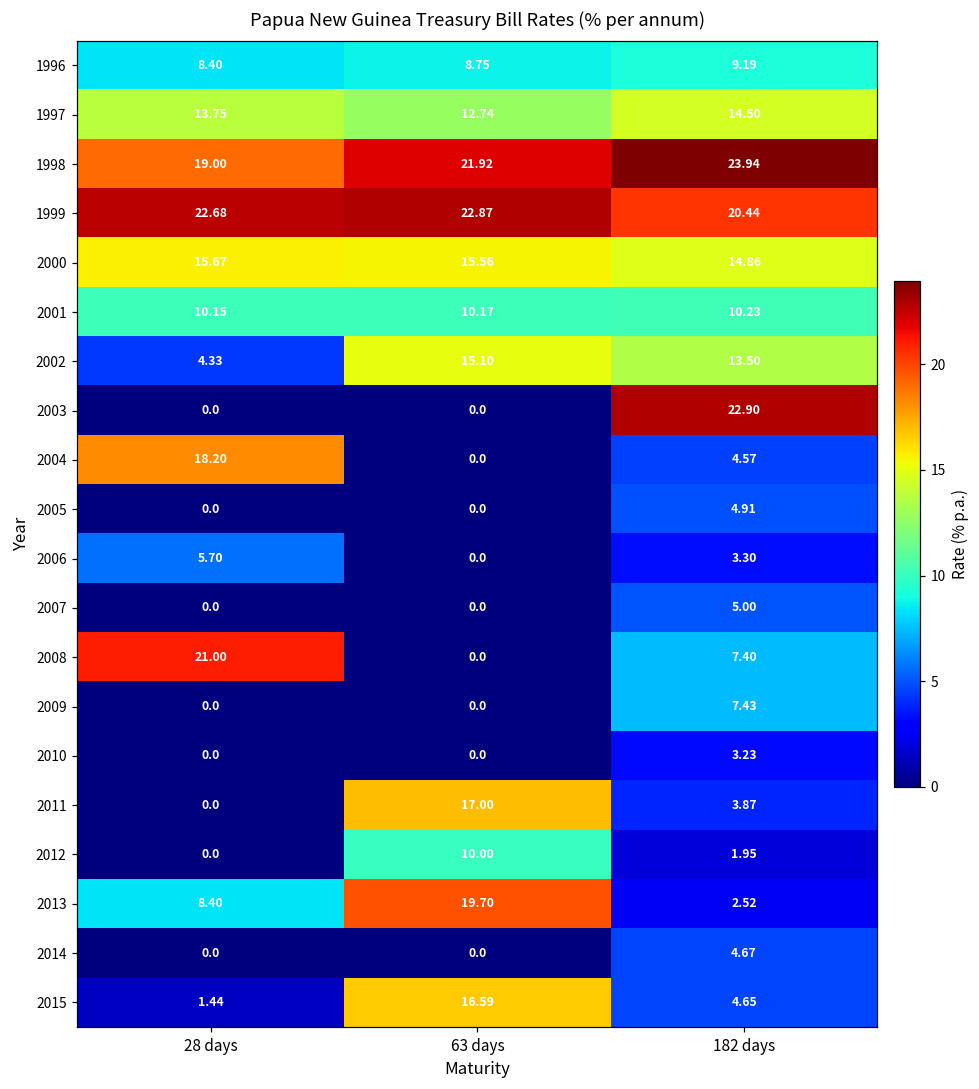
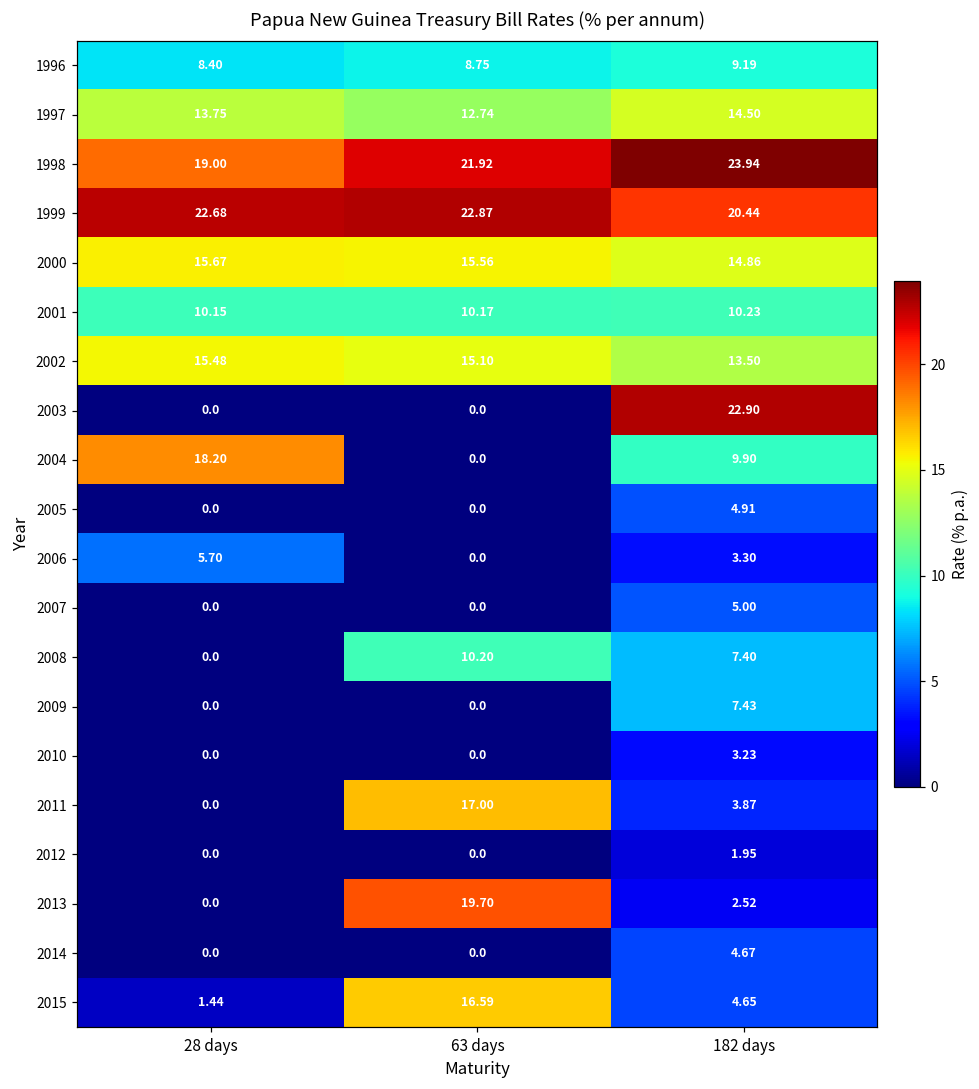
  {
    "1996": {
      "28 days": 8.40,
      "63 days": 8.75,
      "182 days": 9.19
    },
    "1997": {
      "28 days": 13.75,
      "63 days": 12.74,
      "182 days": 14.50
    },
    "1998": {
      "28 days": 19.00,
      "63 days": 21.92,
      "182 days": 23.94
    },
    "1999": {
      "28 days": 22.68,
      "63 days": 22.87,
      "182 days": 20.44
    },
    "2000": {
      "28 days": 15.67,
      "63 days": 15.56,
      "182 days": 14.86
    },
    "2001": {
      "28 days": 10.15,
      "63 days": 10.17,
      "182 days": 10.23
    },
    "2002": {
-     "28 days": 4.33,
+     "28 days": 15.48,
      "63 days": 15.10,
      "182 days": 13.50
    },
    "2003": {
      "28 days": 0.0,
      "63 days": 0.0,
      "182 days": 22.90
    },
    "2004": {
      "28 days": 18.20,
      "63 days": 0.0,
-     "182 days": 4.57
+     "182 days": 9.90
    },
    "2005": {
      "28 days": 0.0,
      "63 days": 0.0,
      "182 days": 4.91
    },
    "2006": {
      "28 days": 5.70,
      "63 days": 0.0,
      "182 days": 3.30
    },
    "2007": {
      "28 days": 0.0,
      "63 days": 0.0,
      "182 days": 5.00
    },
    "2008": {
-     "28 days": 21.00,
-     "63 days": 0.0,
+     "28 days": 0.0,
+     "63 days": 10.20,
      "182 days": 7.40
    },
    "2009": {
      "28 days": 0.0,
      "63 days": 0.0,
      "182 days": 7.43
    },
    "2010": {
      "28 days": 0.0,
      "63 days": 0.0,
      "182 days": 3.23
    },
    "2011": {
      "28 days": 0.0,
      "63 days": 17.00,
      "182 days": 3.87
    },
    "2012": {
      "28 days": 0.0,
-     "63 days": 10.00,
+     "63 days": 0.0,
      "182 days": 1.95
    },
    "2013": {
-     "28 days": 8.40,
+     "28 days": 0.0,
      "63 days": 19.70,
      "182 days": 2.52
    },
    "2014": {
      "28 days": 0.0,
      "63 days": 0.0,
      "182 days": 4.67
    },
    "2015": {
      "28 days": 1.44,
      "63 days": 16.59,
      "182 days": 4.65
    }
  }
